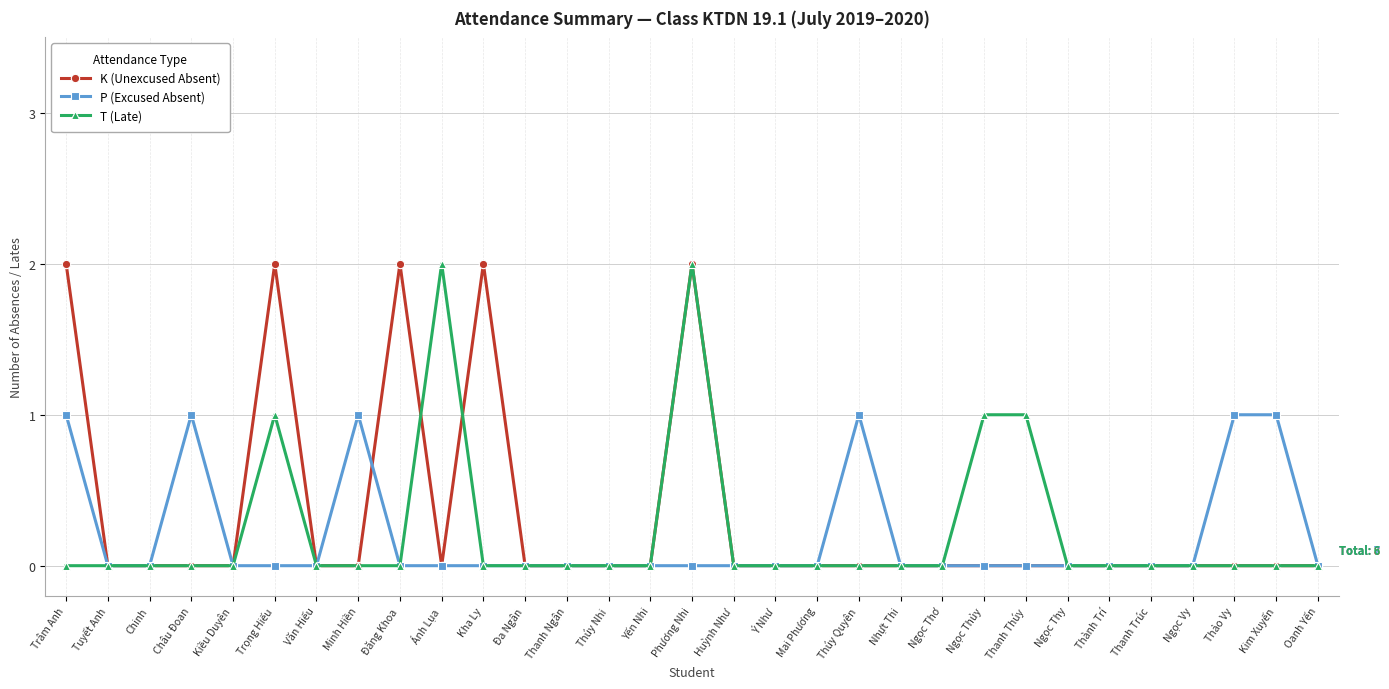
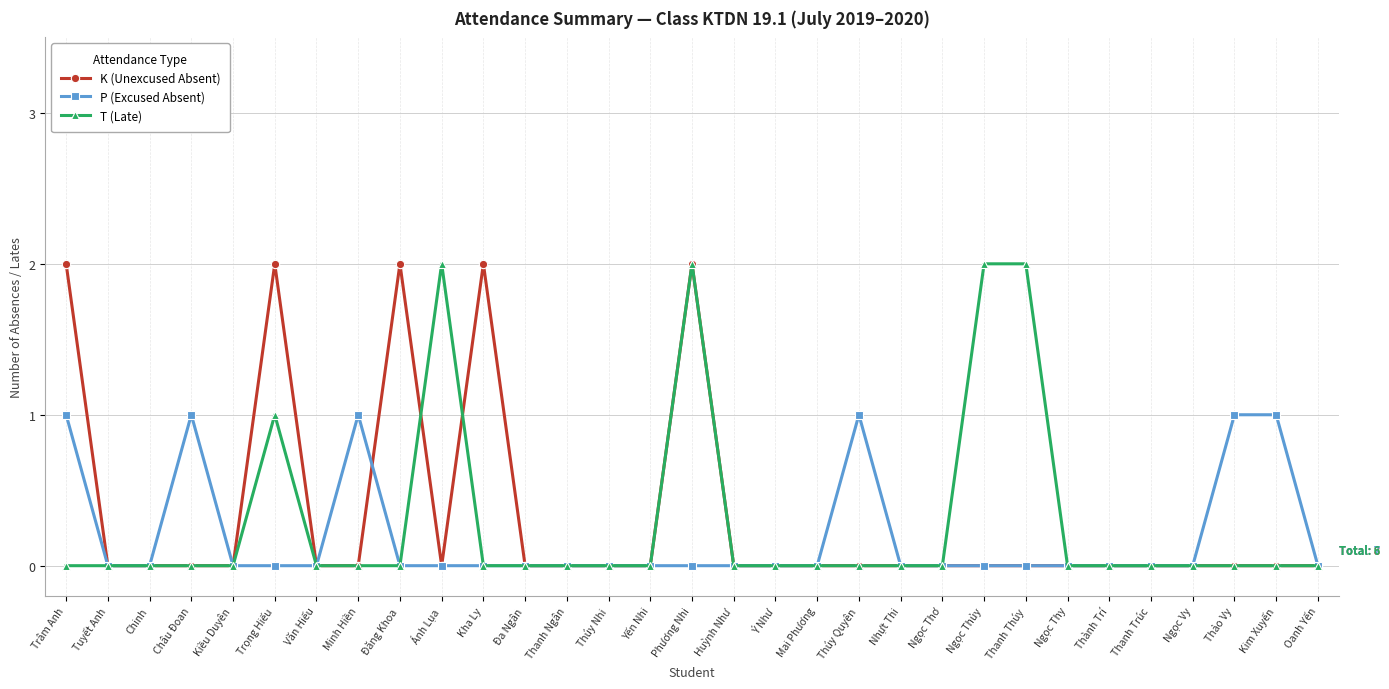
  {
    "K (Unexcused Absent)": {
      "Trâm Anh": 2,
      "Trọng Hiếu": 2,
      "Đăng Khoa": 2,
      "Kha Ly": 2
    },
    "P (Excused Absent)": {
      "Trâm Anh": 1,
      "Châu Đoan": 1,
      "Trọng Hiếu": 0,
      "Minh Hiền": 1,
      "Phương Nhi": 0,
      "Thúy Quyên": 1,
      "Thảo Vy": 1,
      "Kim Xuyến": 1
    },
    "T (Late)": {
      "Trâm Anh": 0,
      "Trọng Hiếu": 1,
      "Ánh Lụa": 2,
-     "Ngọc Thủy": 1,
-     "Thanh Thúy": 1
+     "Ngọc Thủy": 2,
+     "Thanh Thúy": 2
    }
  }
